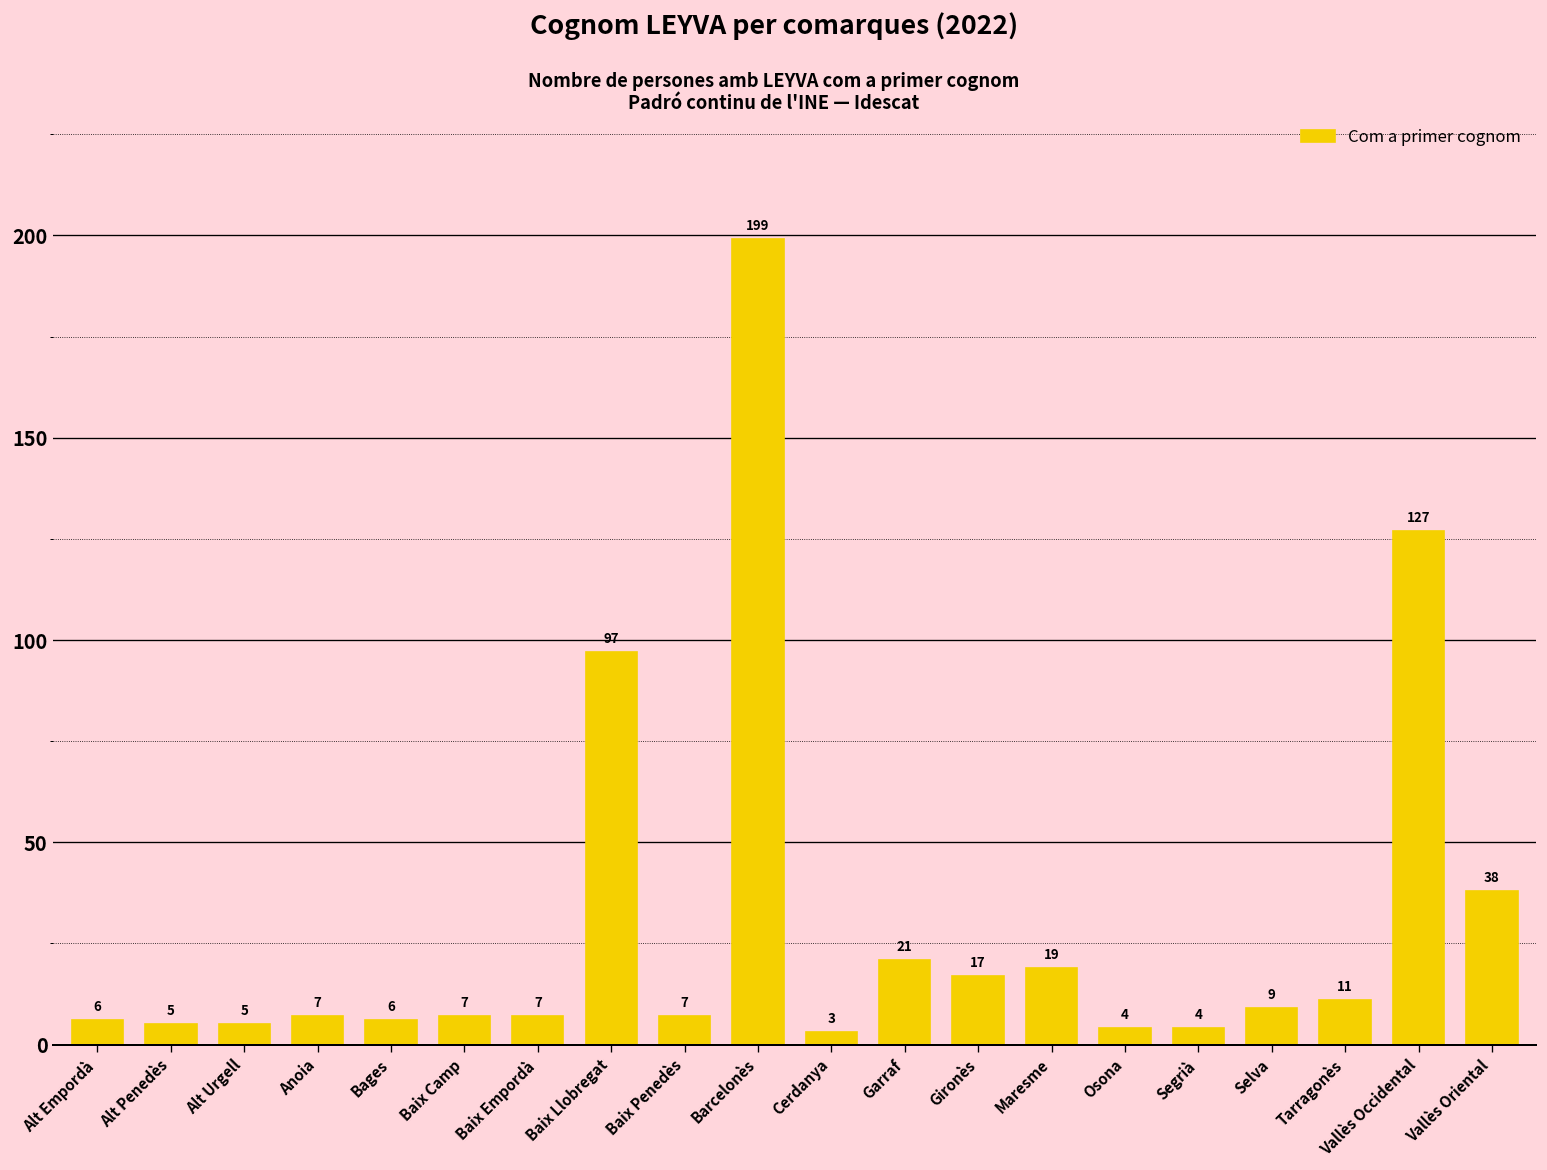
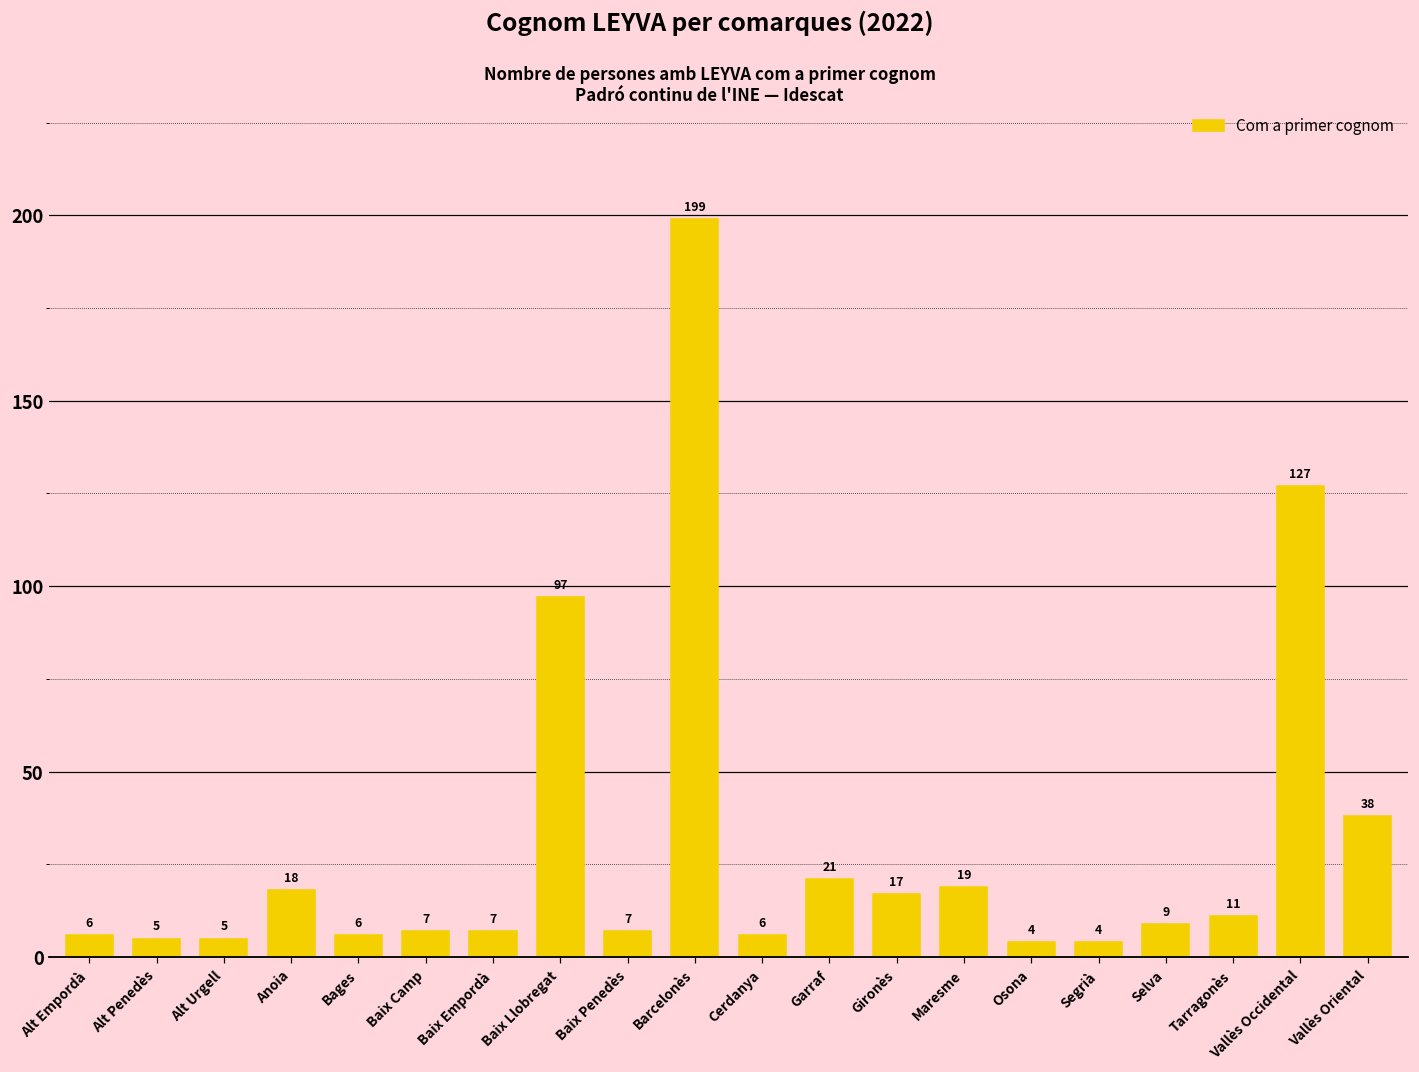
  {
    "Alt Empordà": 6,
    "Alt Penedès": 5,
    "Alt Urgell": 5,
-   "Anoia": 7,
+   "Anoia": 18,
    "Bages": 6,
    "Baix Camp": 7,
    "Baix Empordà": 7,
    "Baix Llobregat": 97,
    "Baix Penedès": 7,
    "Barcelonès": 199,
-   "Cerdanya": 3,
+   "Cerdanya": 6,
    "Garraf": 21,
    "Gironès": 17,
    "Maresme": 19,
    "Osona": 4,
    "Segrià": 4,
    "Selva": 9,
    "Tarragonès": 11,
    "Vallès Occidental": 127,
    "Vallès Oriental": 38
  }
